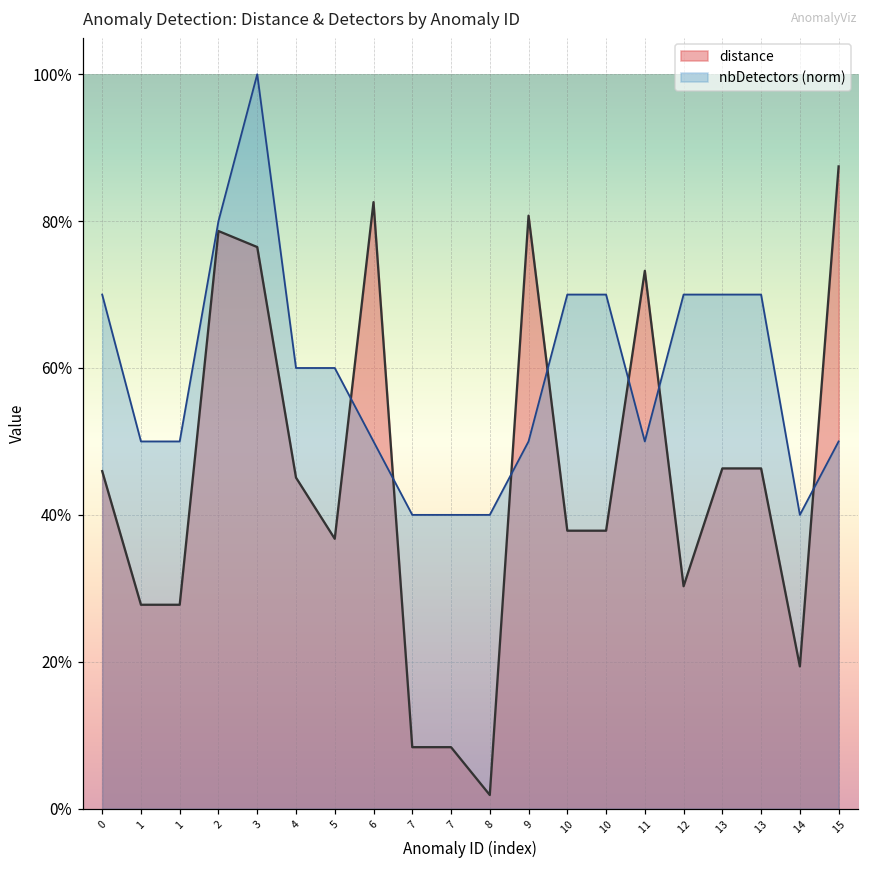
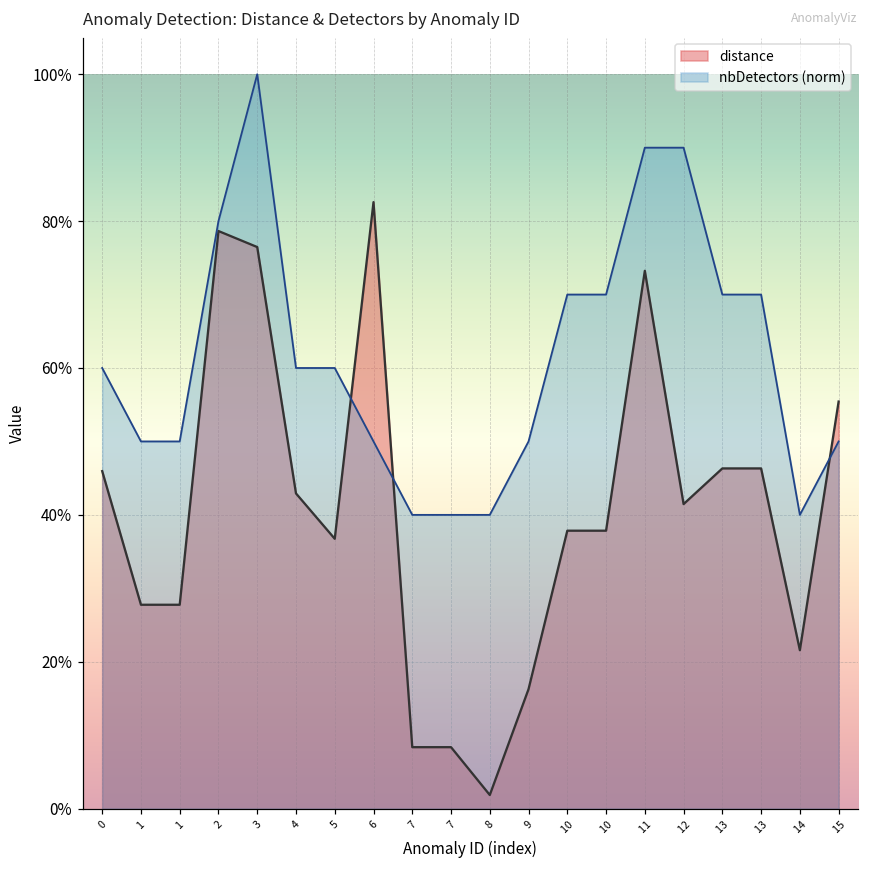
  {
    "distance": {
      "0": "46%",
      "2": "79%",
      "3": "76%",
-     "4": "45%",
+     "4": "43%",
      "5": "37%",
      "6": "83%",
      "8": "2%",
-     "9": "81%",
+     "9": "16%",
      "11": "73%",
-     "12": "30%",
-     "14": "19%",
-     "15": "87%"
+     "12": "41%",
+     "14": "22%",
+     "15": "55%"
    },
    "nbDetectors (norm)": {
-     "0": "70%",
+     "0": "60%",
      "2": "80%",
      "3": "100%",
      "4": "60%",
      "5": "60%",
      "6": "50%",
      "8": "40%",
      "9": "50%",
-     "11": "50%",
-     "12": "70%",
+     "11": "90%",
+     "12": "90%",
      "14": "40%",
      "15": "50%"
    }
  }
